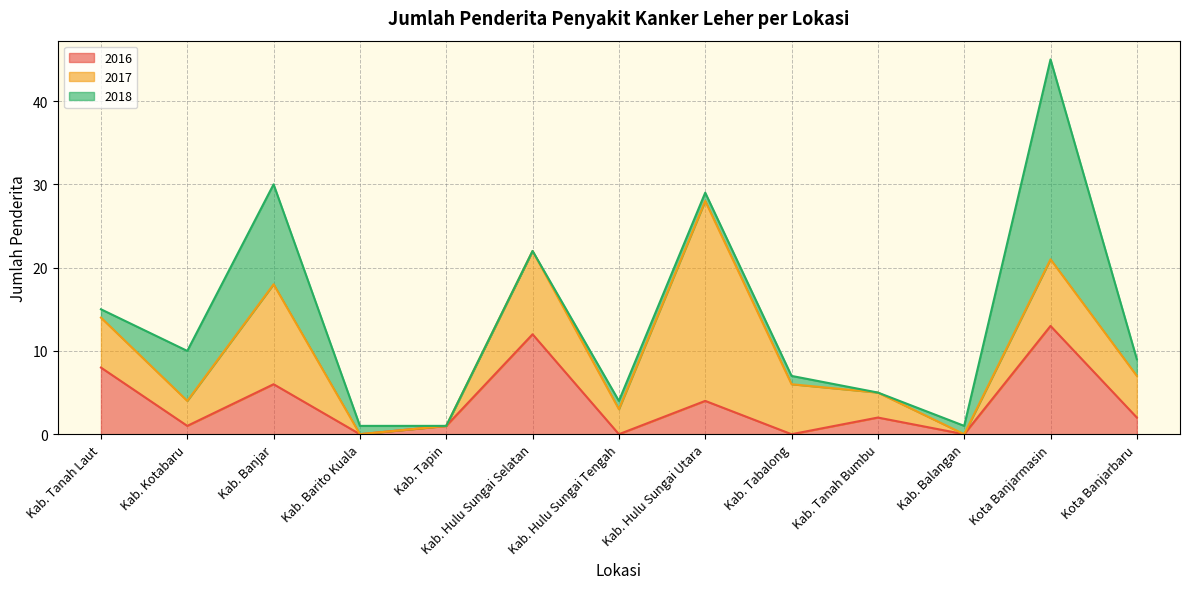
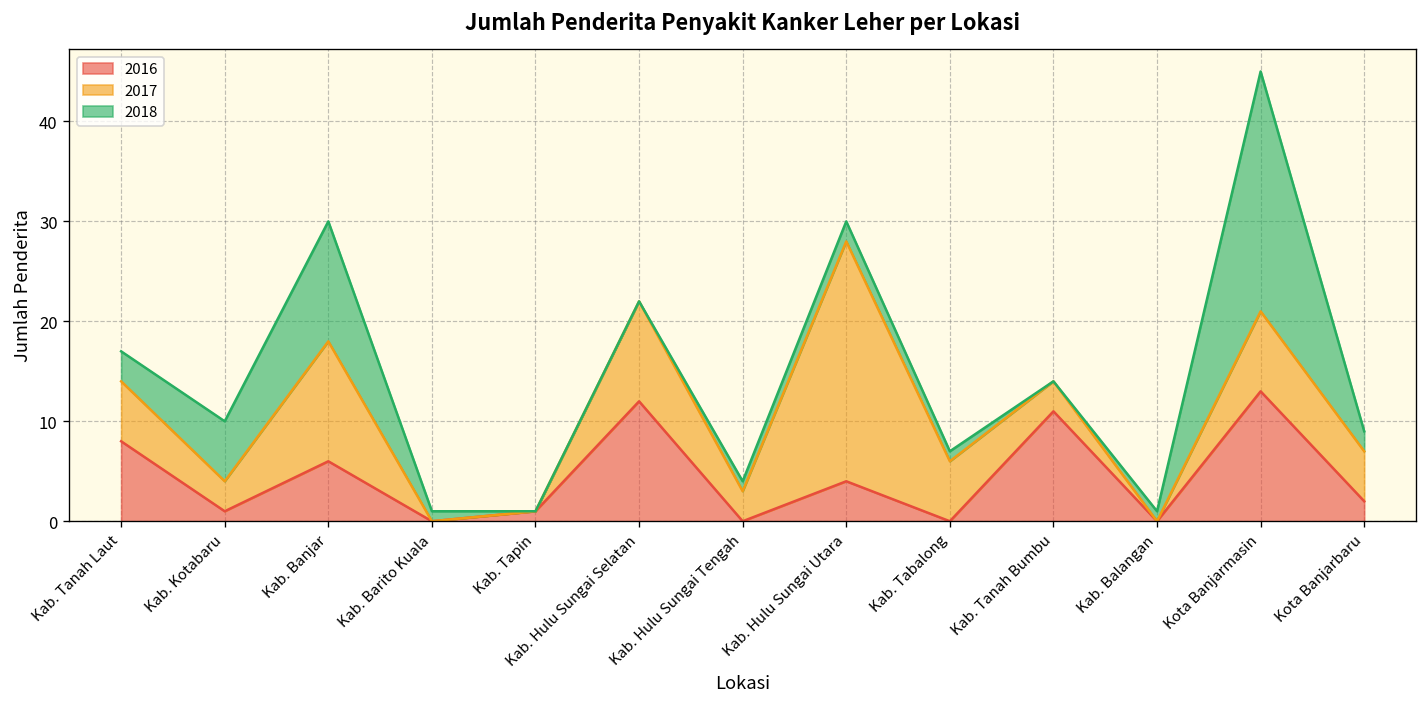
  {
    "2016": {
      "Kab. Tanah Laut": 8,
      "Kab. Kotabaru": 1,
      "Kab. Banjar": 6,
      "Kab. Hulu Sungai Selatan": 12,
      "Kab. Hulu Sungai Tengah": 0,
      "Kab. Hulu Sungai Utara": 4,
      "Kab. Tabalong": 0,
-     "Kab. Tanah Bumbu": 2,
+     "Kab. Tanah Bumbu": 11,
      "Kota Banjarmasin": 13,
      "Kota Banjarbaru": 2
    },
    "2017": {
      "Kab. Tanah Laut": 6,
      "Kab. Kotabaru": 3,
      "Kab. Banjar": 12,
      "Kab. Hulu Sungai Tengah": 3,
      "Kab. Hulu Sungai Utara": 24,
      "Kab. Tabalong": 6,
      "Kota Banjarmasin": 8,
      "Kota Banjarbaru": 5
    },
    "2018": {
-     "Kab. Tanah Laut": 1,
+     "Kab. Tanah Laut": 3,
      "Kab. Kotabaru": 6,
      "Kab. Banjar": 12,
      "Kab. Barito Kuala": 1,
      "Kab. Hulu Sungai Tengah": 1,
-     "Kab. Hulu Sungai Utara": 1,
+     "Kab. Hulu Sungai Utara": 2,
      "Kab. Tabalong": 1,
      "Kab. Balangan": 1,
      "Kota Banjarmasin": 24,
      "Kota Banjarbaru": 2
    }
  }
